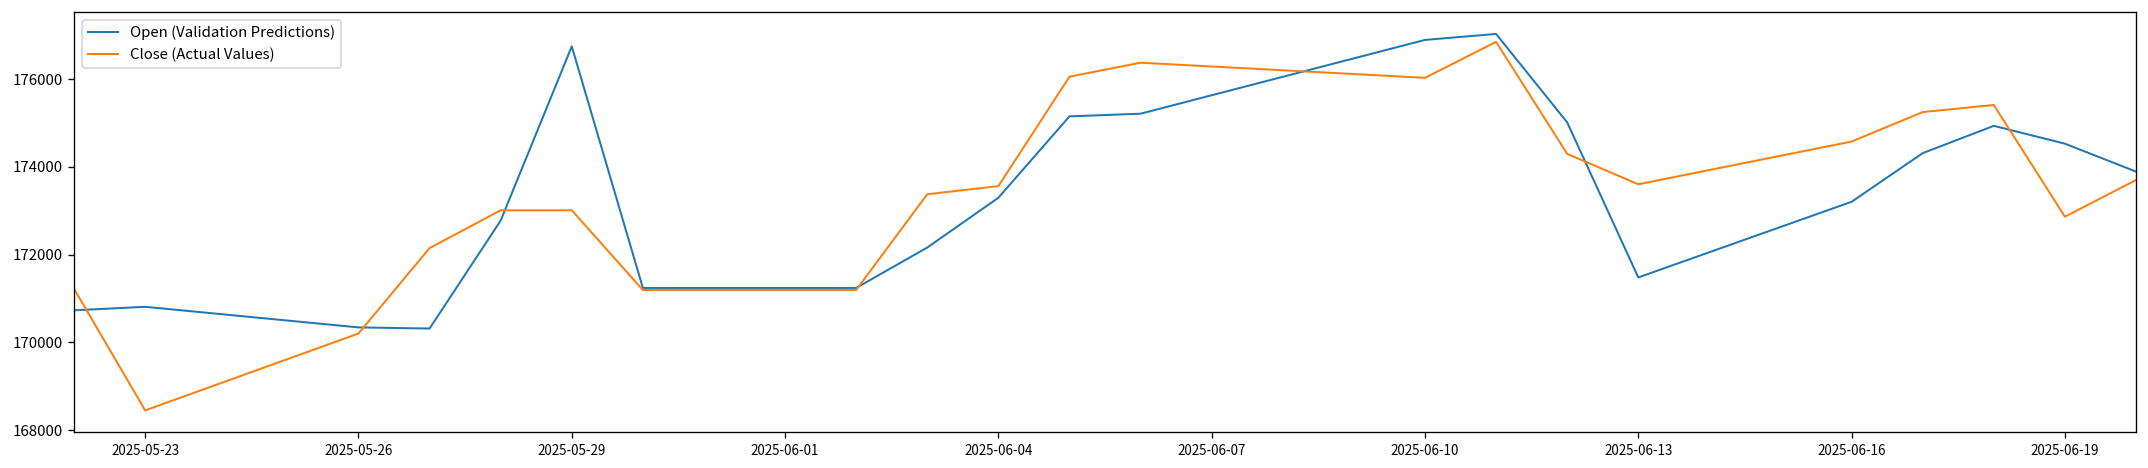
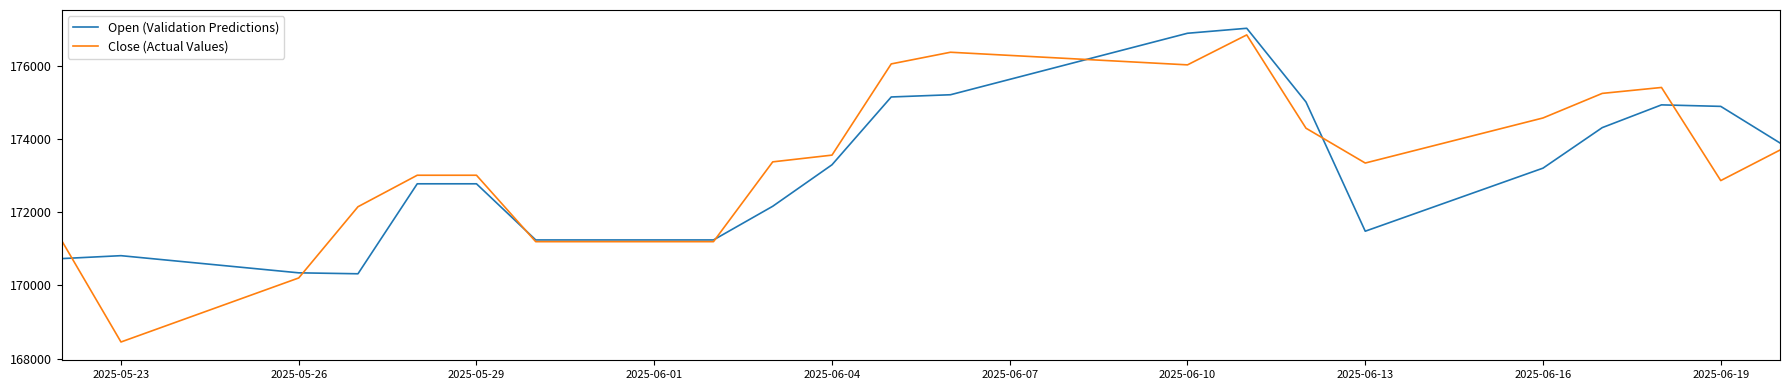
  {
    "Open (Validation Predictions)": {
      "2025-05-23": 170800,
      "2025-05-26": 170300,
-     "2025-05-29": 176700,
+     "2025-05-29": 172800,
      "2025-06-04": 173300,
      "2025-06-10": 176900,
      "2025-06-13": 171500,
      "2025-06-16": 173200,
-     "2025-06-19": 174500
+     "2025-06-19": 174900
    },
    "Close (Actual Values)": {
      "2025-05-23": 168500,
      "2025-05-26": 170200,
      "2025-05-29": 173000,
      "2025-06-04": 173600,
      "2025-06-10": 176000,
-     "2025-06-13": 173600,
+     "2025-06-13": 173300,
      "2025-06-16": 174600,
      "2025-06-19": 172900
    }
  }
